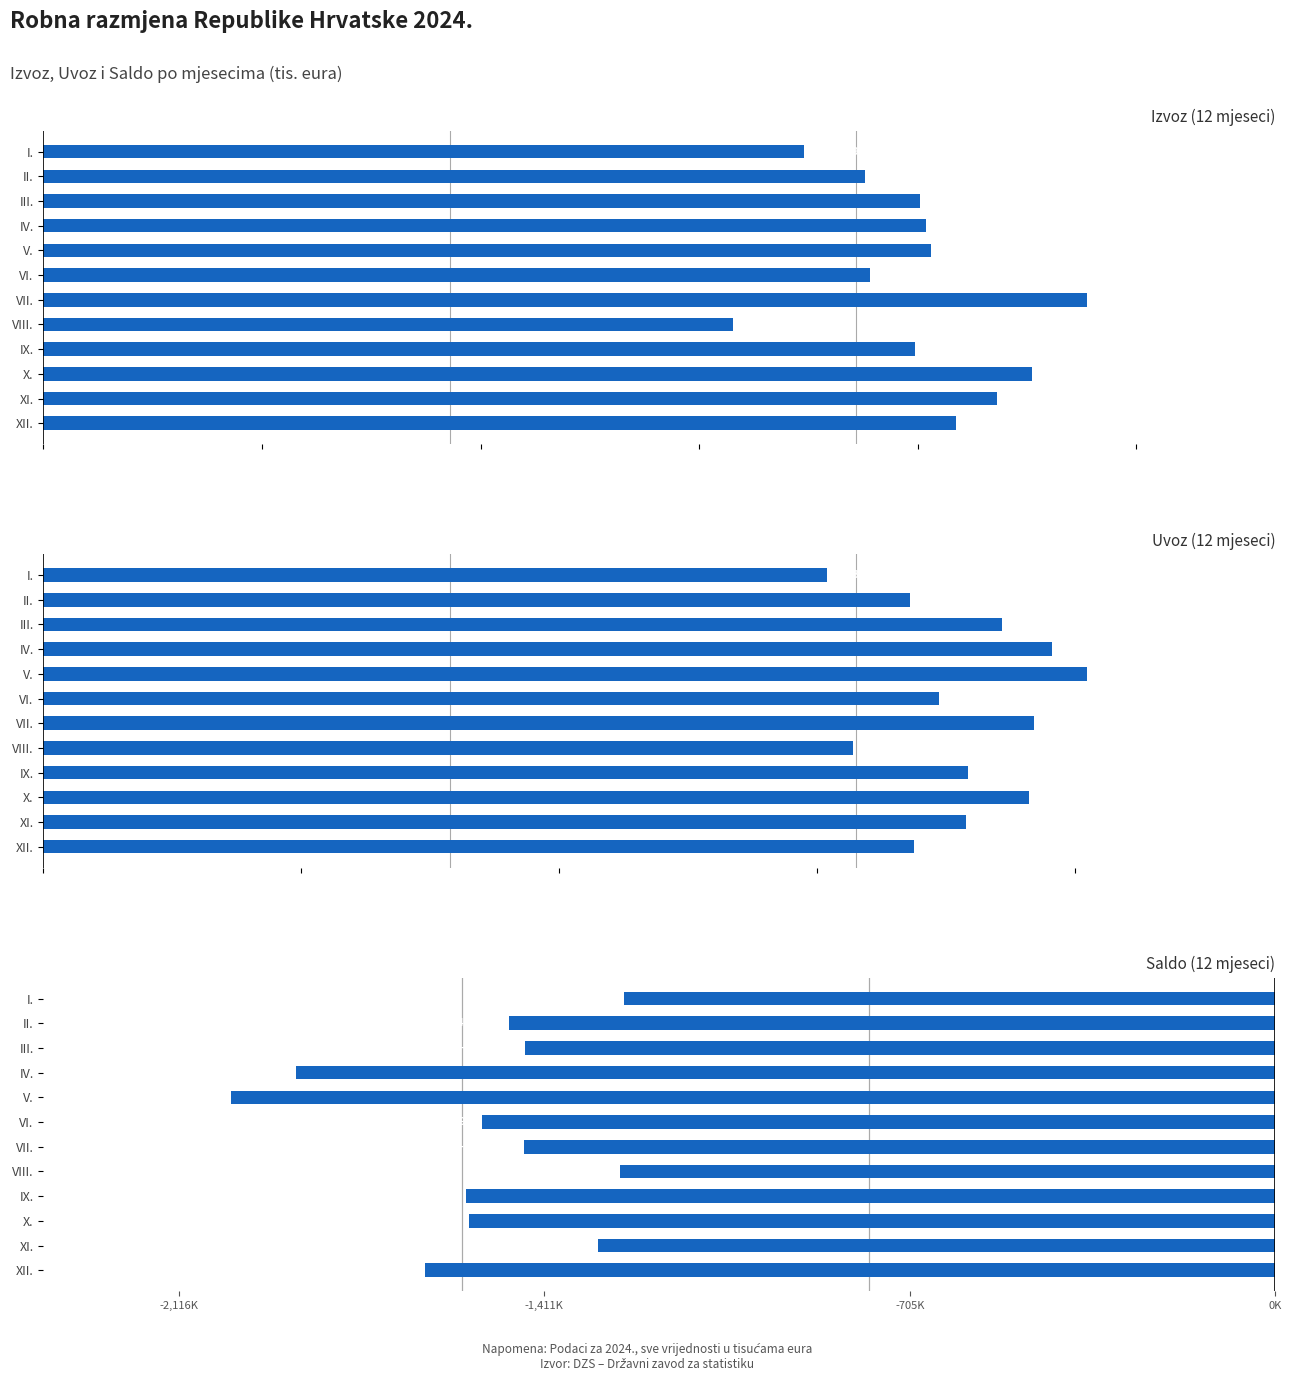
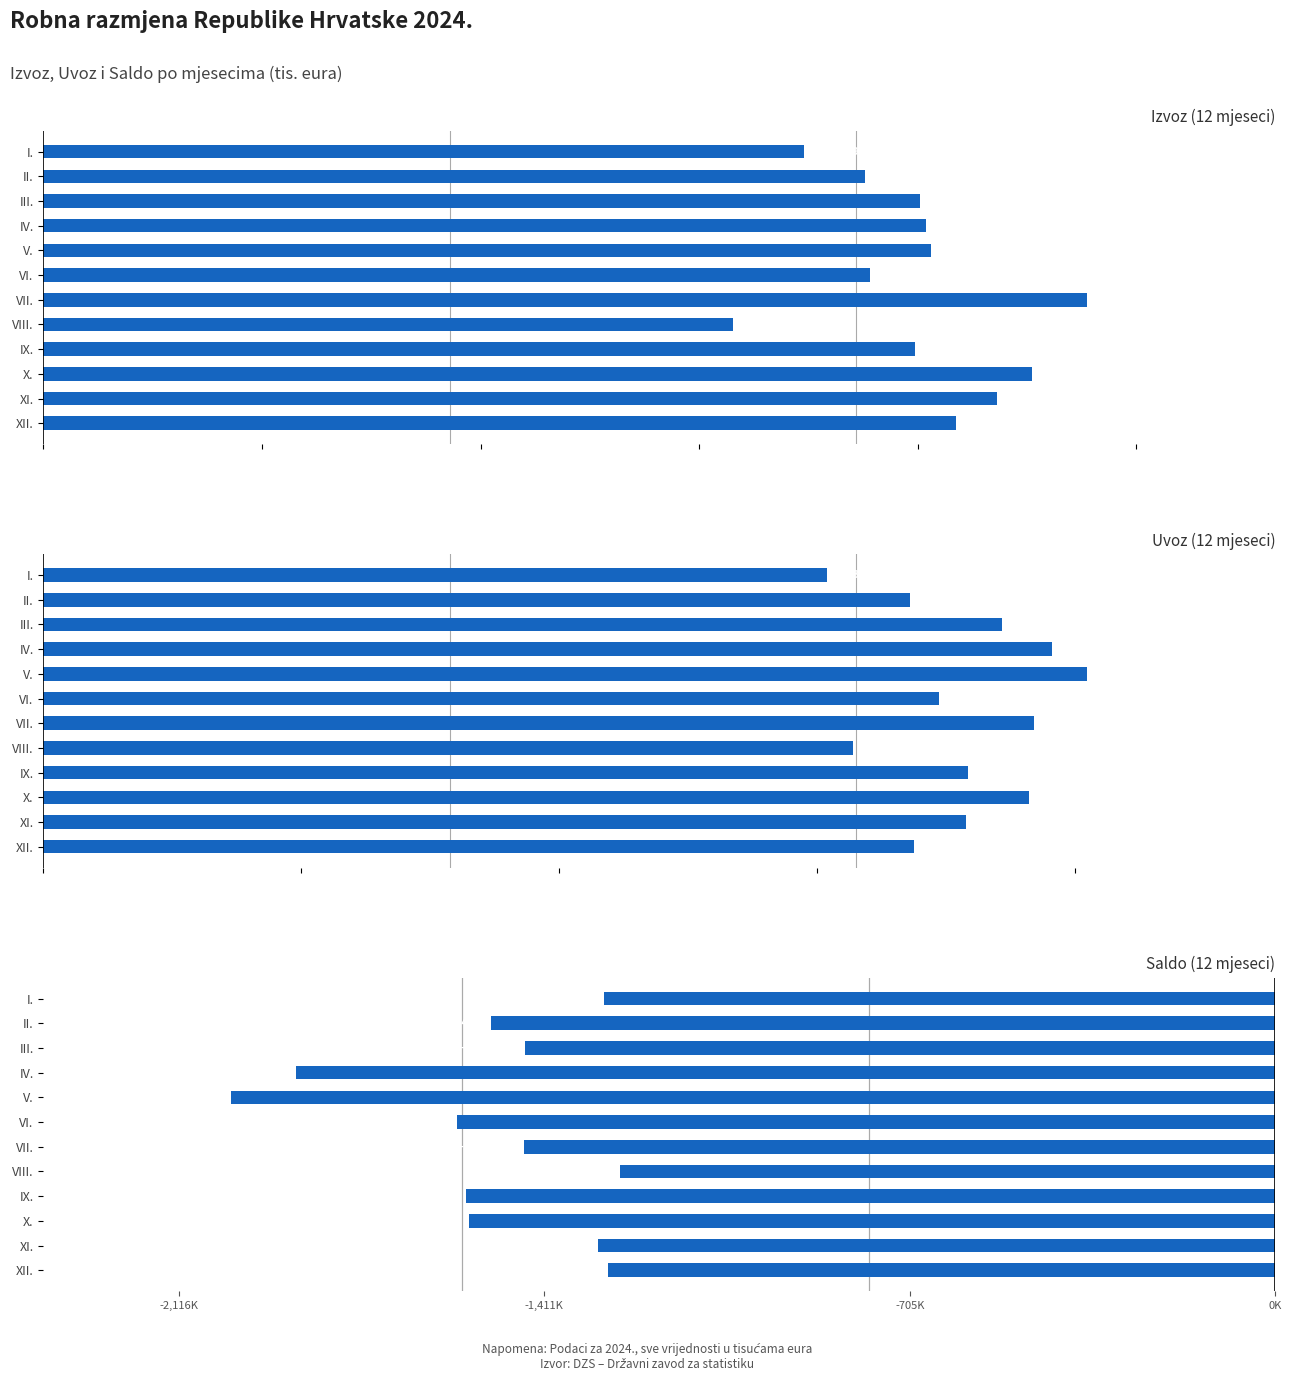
  {
    "Saldo (12 mjeseci)": {
-     "I.": "-1,260,000",
-     "II.": "-1,480,000",
+     "I.": "-1,300,000",
+     "II.": "-1,510,000",
      "III.": "-1,450,000",
      "IV.": "-1,890,000",
      "V.": "-2,020,000",
-     "VI.": "-1,530,000",
+     "VI.": "-1,580,000",
      "VII.": "-1,450,000",
      "VIII.": "-1,270,000",
      "IX.": "-1,560,000",
      "X.": "-1,560,000",
      "XI.": "-1,310,000",
-     "XII.": "-1,640,000"
+     "XII.": "-1,290,000"
    }
  }
